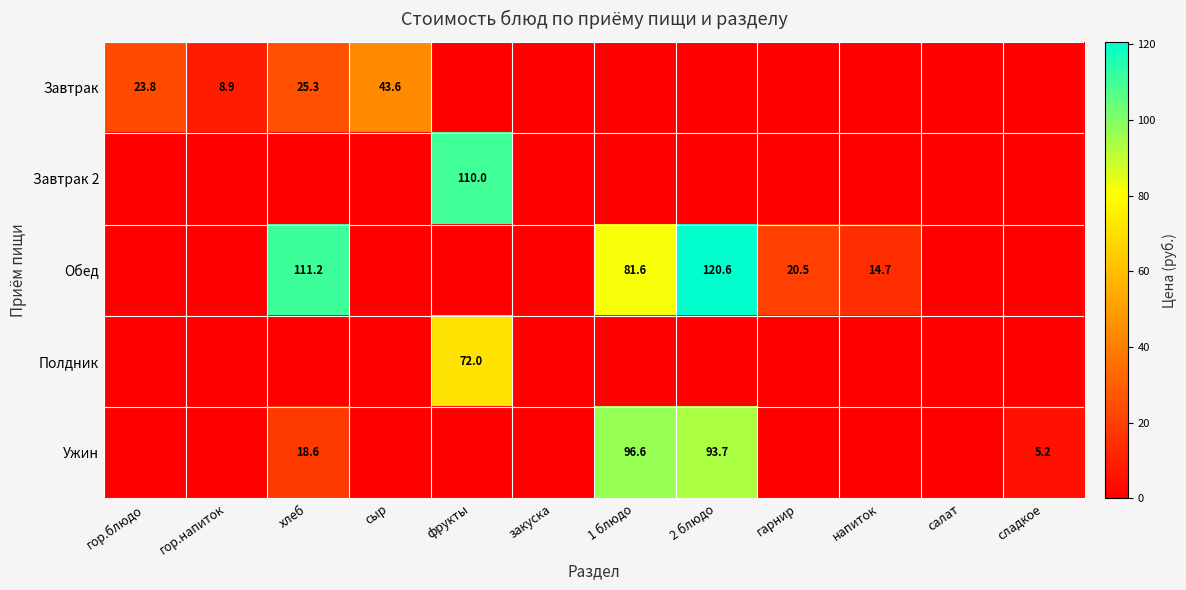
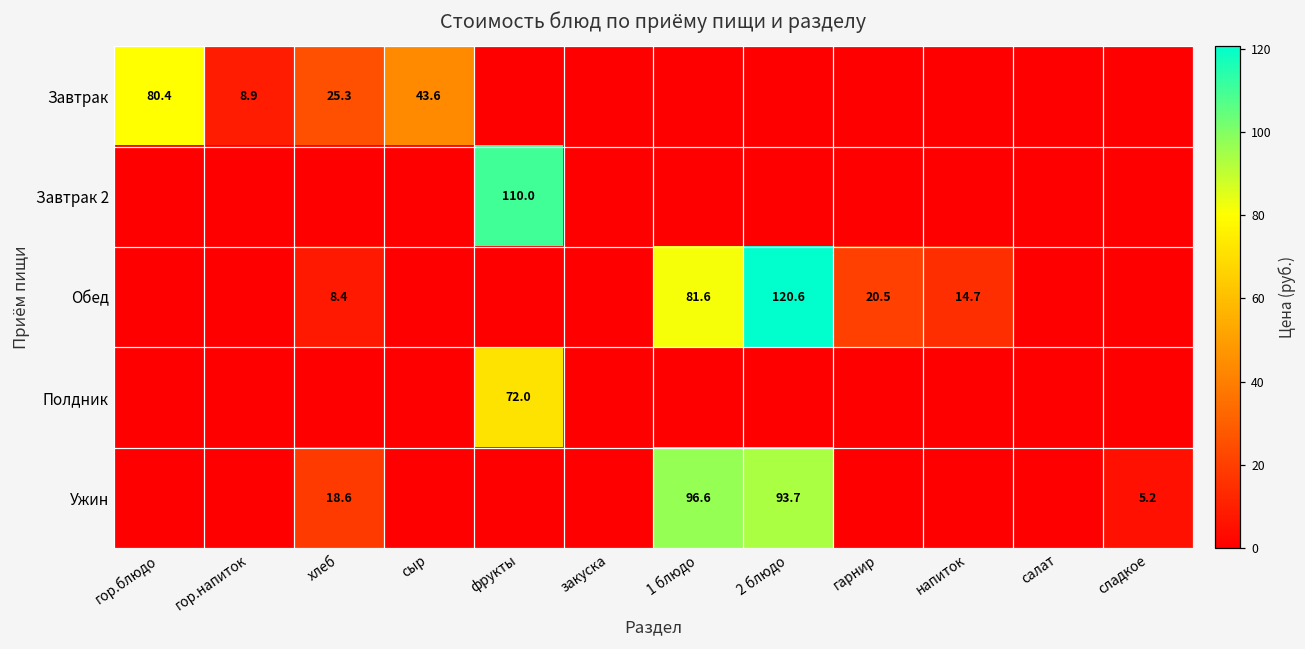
  {
    "Завтрак": {
-     "гор.блюдо": 23.8,
+     "гор.блюдо": 80.4,
      "гор.напиток": 8.9,
      "хлеб": 25.3,
      "сыр": 43.6
    },
    "Завтрак 2": {
      "фрукты": 110.0
    },
    "Обед": {
-     "хлеб": 111.2,
+     "хлеб": 8.4,
      "1 блюдо": 81.6,
      "2 блюдо": 120.6,
      "гарнир": 20.5,
      "напиток": 14.7
    },
    "Полдник": {
      "фрукты": 72.0
    },
    "Ужин": {
      "хлеб": 18.6,
      "1 блюдо": 96.6,
      "2 блюдо": 93.7,
      "сладкое": 5.2
    }
  }
